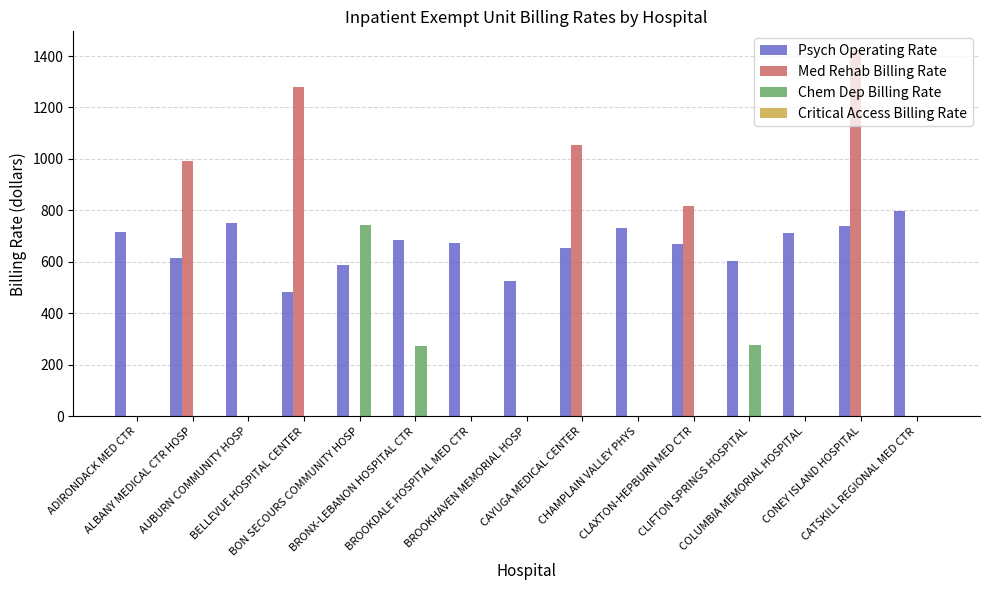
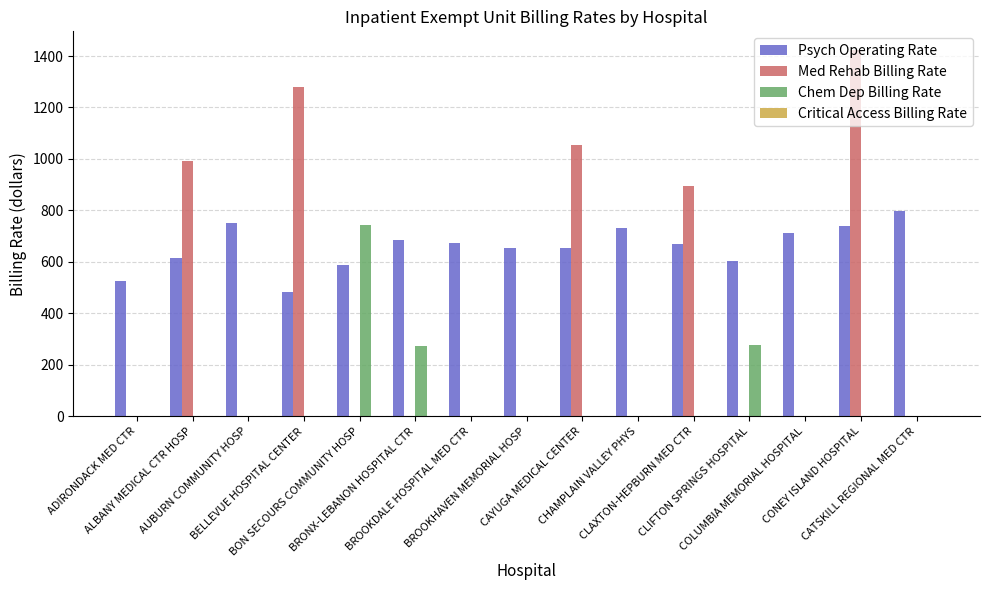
  {
    "Psych Operating Rate": {
-     "ADIRONDACK MED CTR": 720,
+     "ADIRONDACK MED CTR": 530,
      "ALBANY MEDICAL CTR HOSP": 610,
      "AUBURN COMMUNITY HOSP": 750,
      "BELLEVUE HOSPITAL CENTER": 480,
      "BON SECOURS COMMUNITY HOSP": 590,
      "BRONX-LEBANON HOSPITAL CTR": 680,
      "BROOKDALE HOSPITAL MED CTR": 670,
-     "BROOKHAVEN MEMORIAL HOSP": 530,
+     "BROOKHAVEN MEMORIAL HOSP": 650,
      "CAYUGA MEDICAL CENTER": 650,
      "CHAMPLAIN VALLEY PHYS": 730,
      "CLAXTON-HEPBURN MED CTR": 670,
      "CLIFTON SPRINGS HOSPITAL": 600,
      "COLUMBIA MEMORIAL HOSPITAL": 710,
      "CONEY ISLAND HOSPITAL": 740,
      "CATSKILL REGIONAL MED CTR": 800
    },
    "Med Rehab Billing Rate": {
      "ADIRONDACK MED CTR": 0,
      "ALBANY MEDICAL CTR HOSP": 990,
      "AUBURN COMMUNITY HOSP": 0,
      "BELLEVUE HOSPITAL CENTER": 1280,
      "BON SECOURS COMMUNITY HOSP": 0,
      "BRONX-LEBANON HOSPITAL CTR": 0,
      "BROOKDALE HOSPITAL MED CTR": 0,
      "BROOKHAVEN MEMORIAL HOSP": 0,
      "CAYUGA MEDICAL CENTER": 1060,
      "CHAMPLAIN VALLEY PHYS": 0,
-     "CLAXTON-HEPBURN MED CTR": 820,
+     "CLAXTON-HEPBURN MED CTR": 890,
      "CLIFTON SPRINGS HOSPITAL": 0,
      "COLUMBIA MEMORIAL HOSPITAL": 0,
      "CATSKILL REGIONAL MED CTR": 0
    },
    "Chem Dep Billing Rate": {
      "ADIRONDACK MED CTR": 0,
      "ALBANY MEDICAL CTR HOSP": 0,
      "AUBURN COMMUNITY HOSP": 0,
      "BELLEVUE HOSPITAL CENTER": 0,
      "BON SECOURS COMMUNITY HOSP": 740,
      "BRONX-LEBANON HOSPITAL CTR": 270,
      "BROOKDALE HOSPITAL MED CTR": 0,
      "BROOKHAVEN MEMORIAL HOSP": 0,
      "CAYUGA MEDICAL CENTER": 0,
      "CHAMPLAIN VALLEY PHYS": 0,
      "CLAXTON-HEPBURN MED CTR": 0,
      "CLIFTON SPRINGS HOSPITAL": 280,
      "COLUMBIA MEMORIAL HOSPITAL": 0,
      "CONEY ISLAND HOSPITAL": 0,
      "CATSKILL REGIONAL MED CTR": 0
    },
    "Critical Access Billing Rate": {
      "ADIRONDACK MED CTR": 0,
      "ALBANY MEDICAL CTR HOSP": 0,
      "AUBURN COMMUNITY HOSP": 0,
      "BELLEVUE HOSPITAL CENTER": 0,
      "BON SECOURS COMMUNITY HOSP": 0,
      "BRONX-LEBANON HOSPITAL CTR": 0,
      "BROOKDALE HOSPITAL MED CTR": 0,
      "BROOKHAVEN MEMORIAL HOSP": 0,
      "CAYUGA MEDICAL CENTER": 0,
      "CHAMPLAIN VALLEY PHYS": 0,
      "CLAXTON-HEPBURN MED CTR": 0,
      "CLIFTON SPRINGS HOSPITAL": 0,
      "COLUMBIA MEMORIAL HOSPITAL": 0,
      "CONEY ISLAND HOSPITAL": 0,
      "CATSKILL REGIONAL MED CTR": 0
    }
  }
